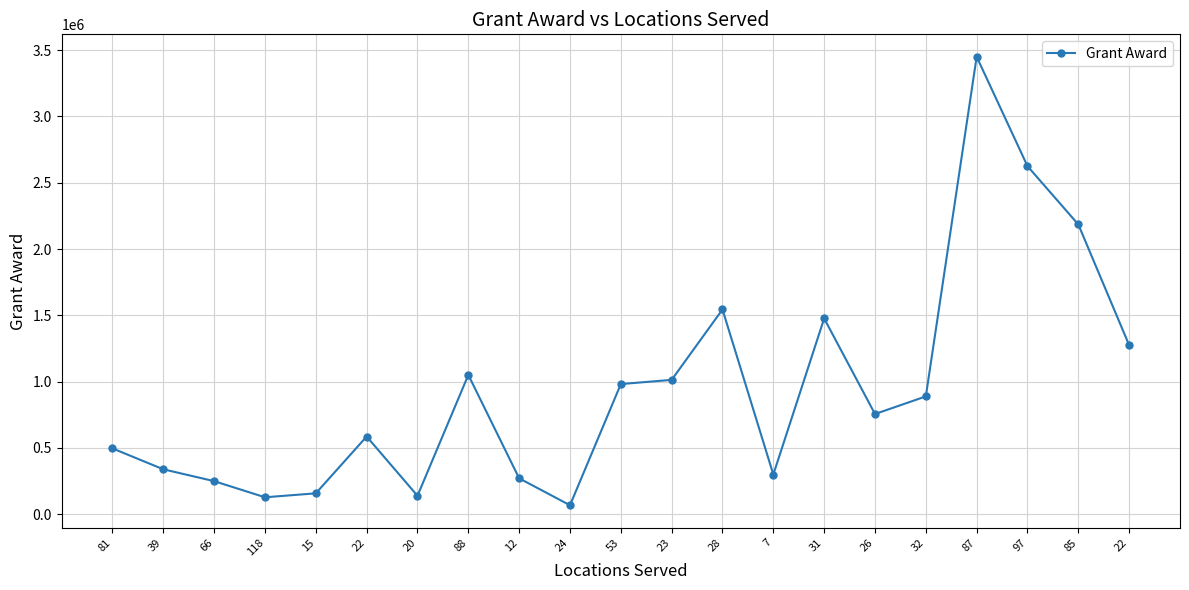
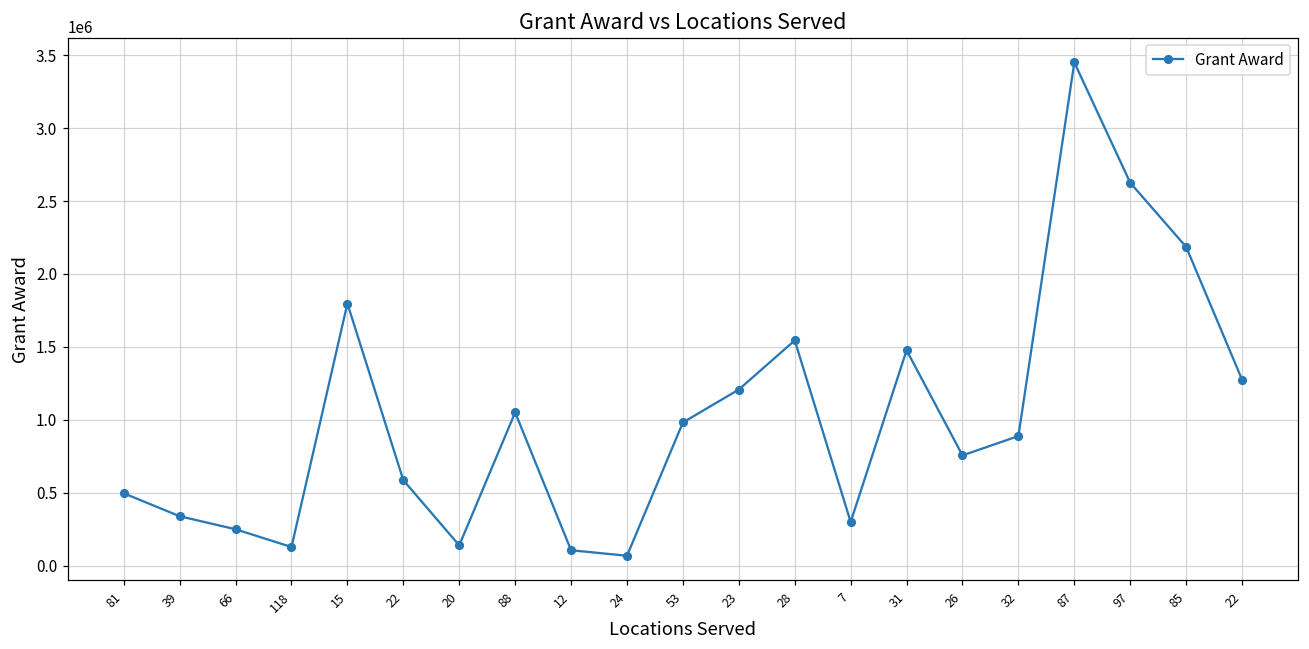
  {
    "81": 500000,
    "39": 340000,
    "66": 250000,
    "118": 130000,
-   "15": 160000,
+   "15": 1800000,
    "20": 140000,
    "88": 1050000,
-   "12": 270000,
+   "12": 110000,
    "24": 70000,
    "53": 980000,
-   "23": 1010000,
+   "23": 1210000,
    "28": 1540000,
    "7": 300000,
    "31": 1480000,
    "26": 760000,
    "32": 890000,
    "87": 3450000,
    "97": 2630000,
    "85": 2190000
  }
